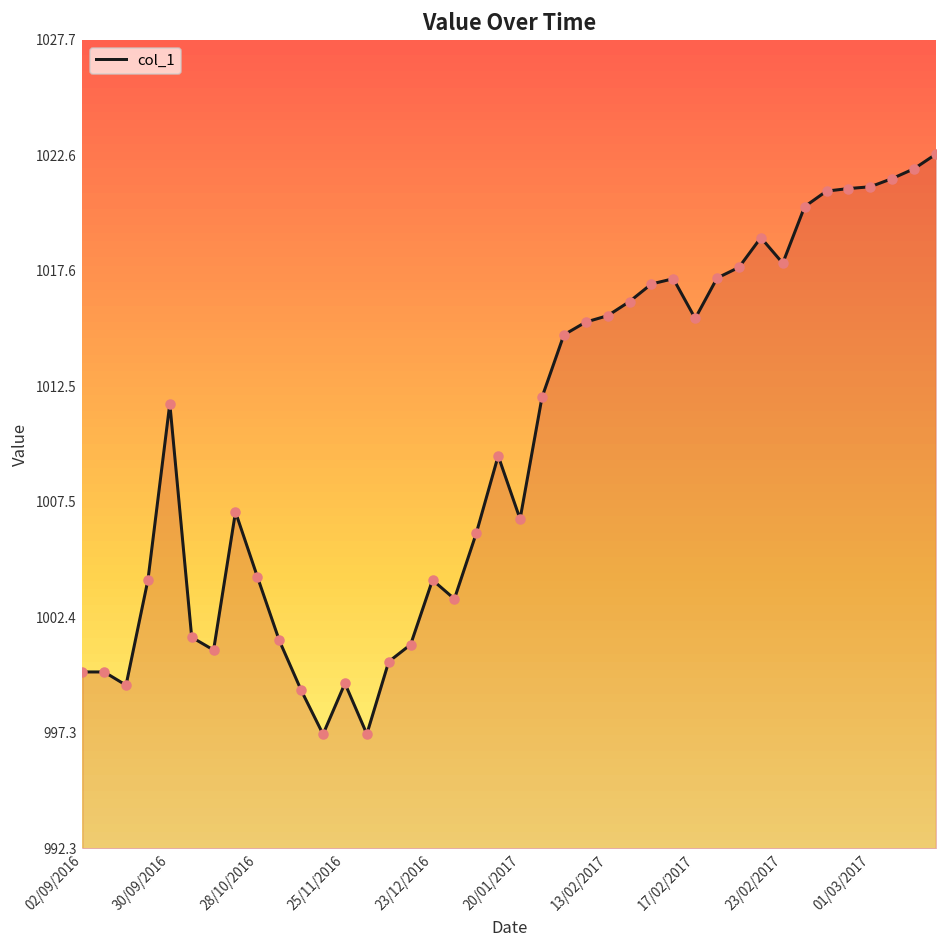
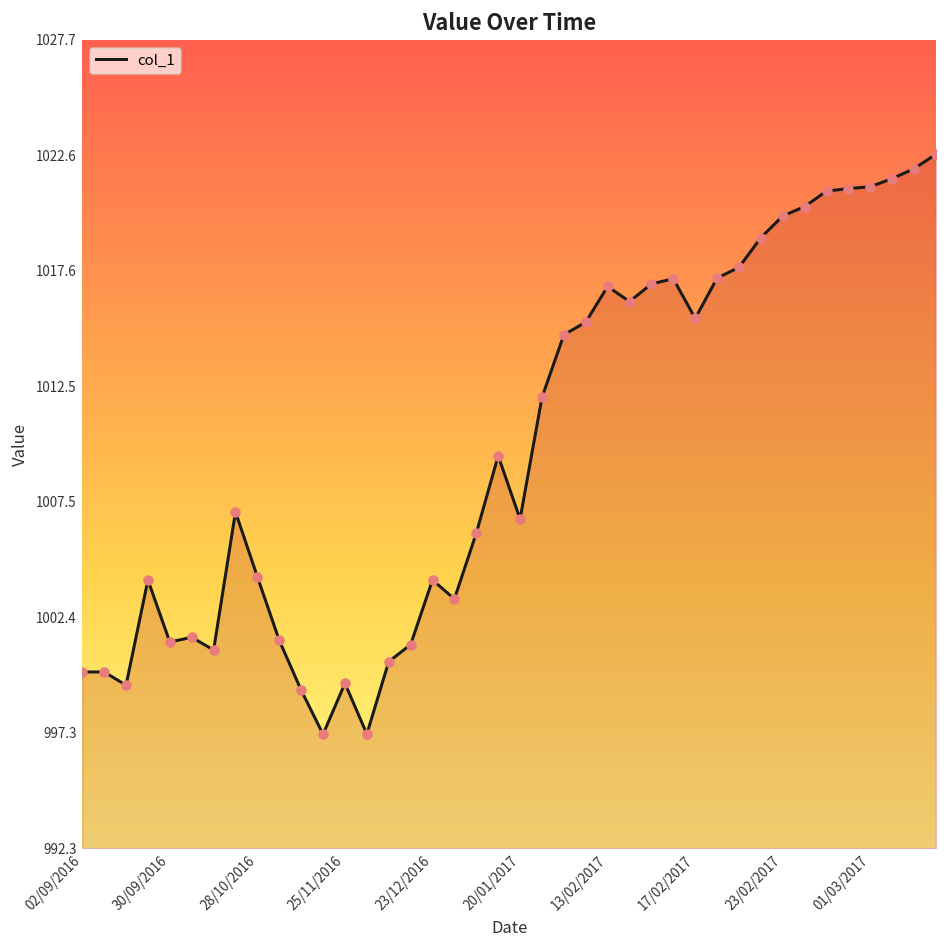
  {
    "02/09/2016": 1000.0,
-   "30/09/2016": 1011.8,
+   "30/09/2016": 1001.3,
    "28/10/2016": 1004.2,
    "25/11/2016": 999.5,
    "23/12/2016": 1004.0,
    "20/01/2017": 1006.7,
-   "13/02/2017": 1015.6,
+   "13/02/2017": 1016.9,
    "17/02/2017": 1015.5,
-   "23/02/2017": 1017.9,
+   "23/02/2017": 1020.0,
    "01/03/2017": 1021.3
  }
